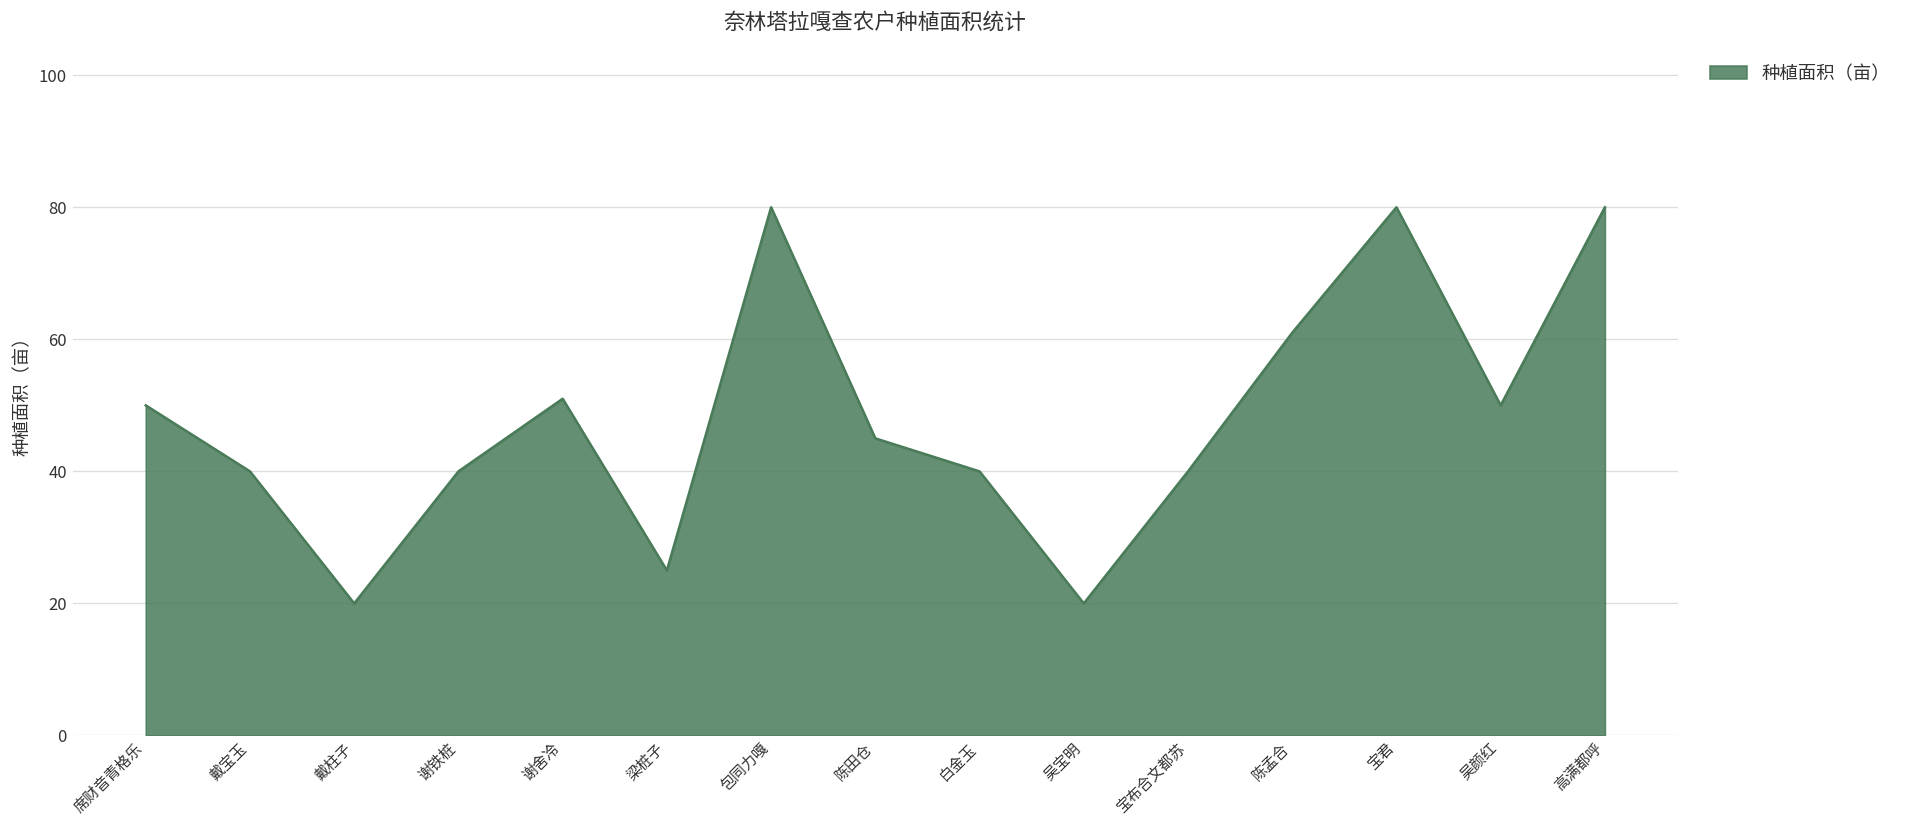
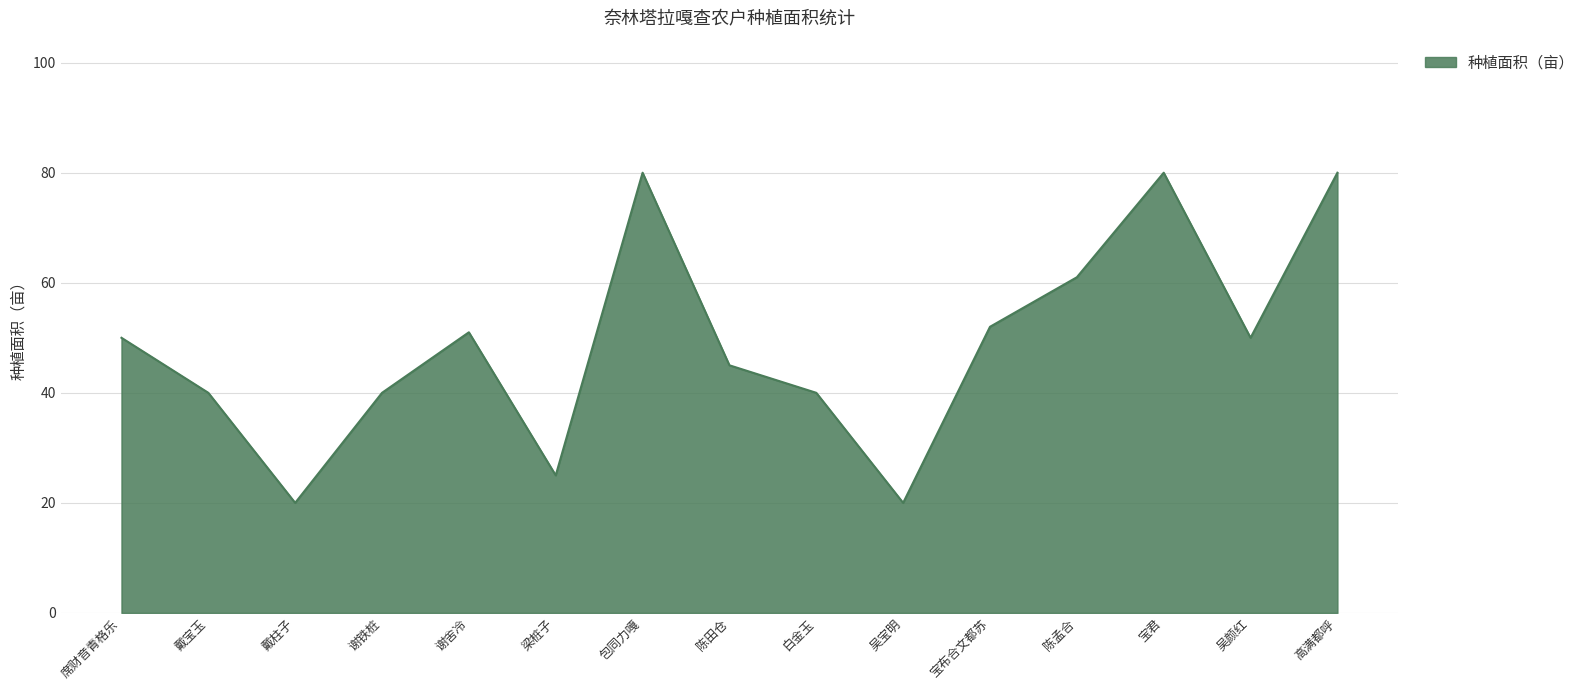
  {
    "席财音青格乐": 50,
    "戴宝玉": 40,
    "戴柱子": 20,
    "谢铁桩": 40,
    "谢舍冷": 51,
    "梁桩子": 25,
    "包同力嘎": 80,
    "陈田仓": 45,
    "白金玉": 40,
    "吴宝明": 20,
-   "宝布合文都苏": 40,
+   "宝布合文都苏": 52,
    "陈孟合": 61,
    "宝君": 80,
    "吴颜红": 50,
    "高满都呼": 80
  }
